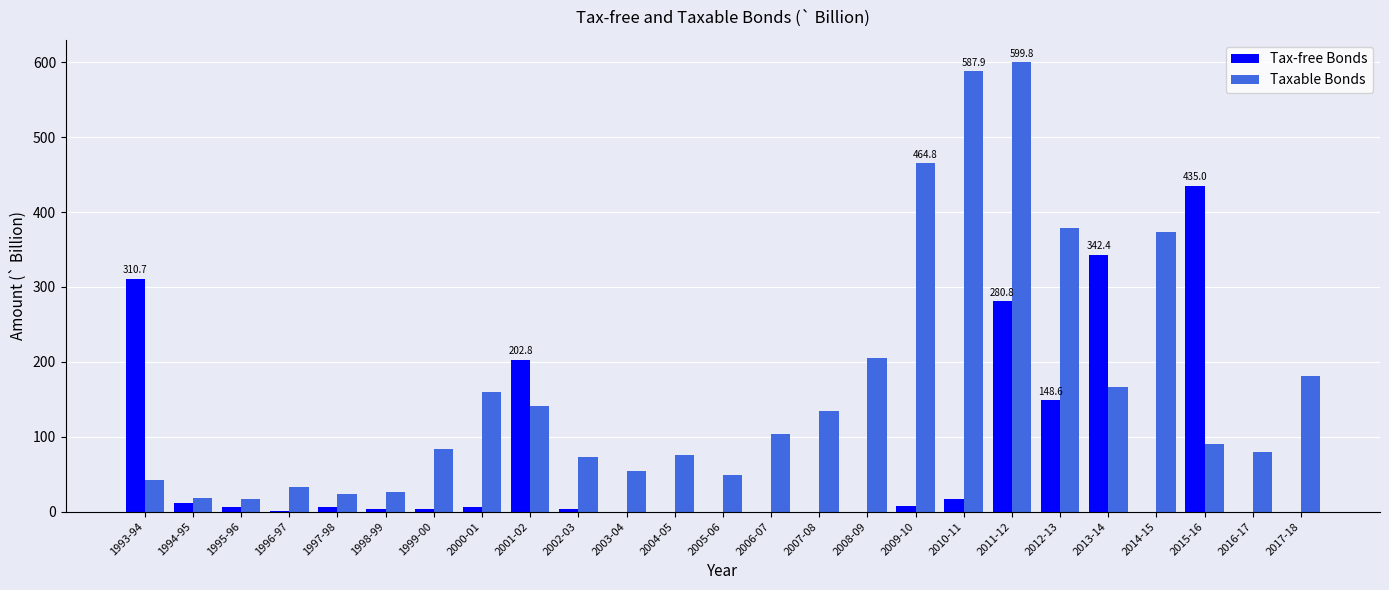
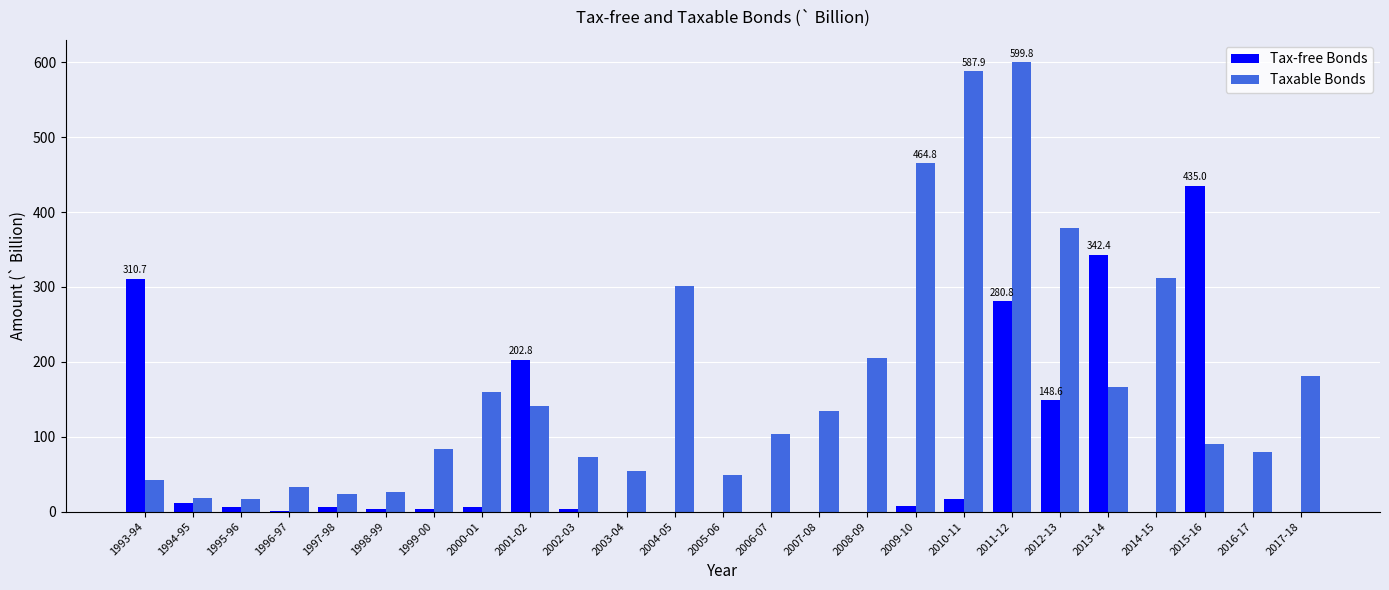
  {
    "Tax-free Bonds": {
      "1993-94": 310.7,
      "2001-02": 202.8,
      "2011-12": 280.8,
      "2012-13": 148.6,
      "2013-14": 342.4,
      "2015-16": 435.0
    },
    "Taxable Bonds": {
      "1993-94": 40,
      "1994-95": 20,
      "1995-96": 20,
      "1996-97": 30,
      "1997-98": 20,
      "1998-99": 30,
      "1999-00": 80,
      "2000-01": 160,
      "2001-02": 140,
      "2002-03": 70,
      "2003-04": 50,
-     "2004-05": 80,
+     "2004-05": 300,
      "2005-06": 50,
      "2006-07": 100,
      "2007-08": 130,
      "2008-09": 210,
      "2012-13": 380,
      "2013-14": 170,
-     "2014-15": 370,
+     "2014-15": 310,
      "2015-16": 90,
      "2016-17": 80,
      "2017-18": 180
    }
  }
